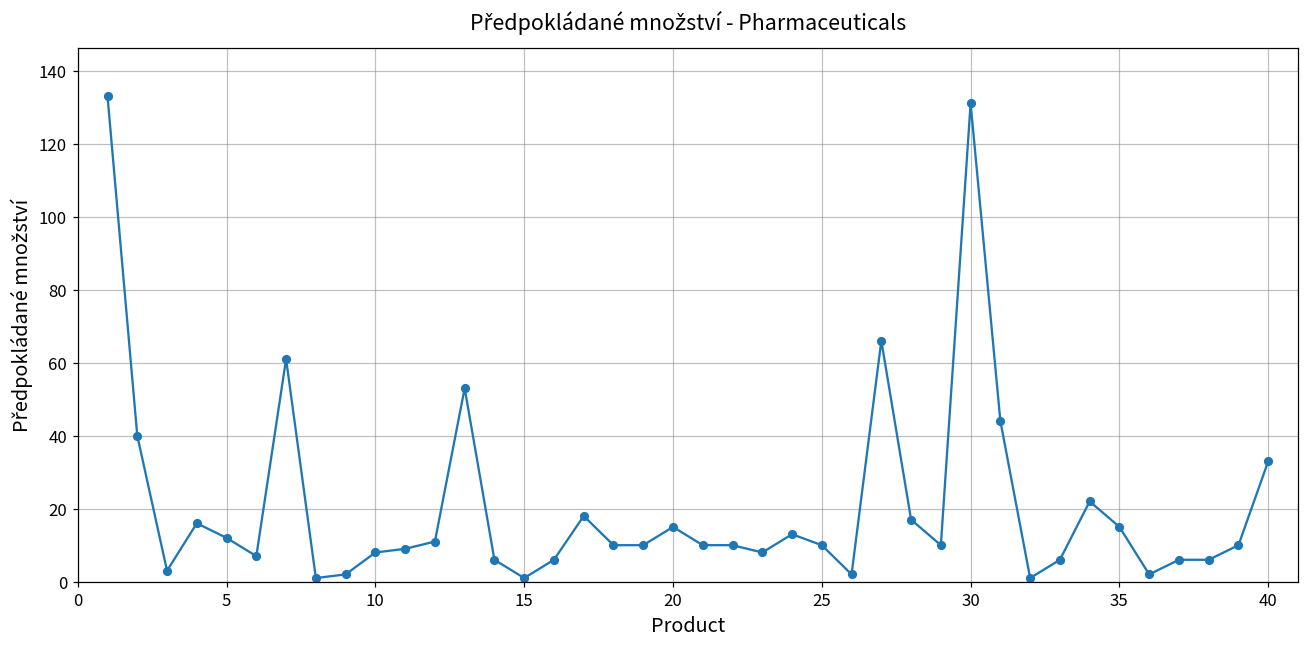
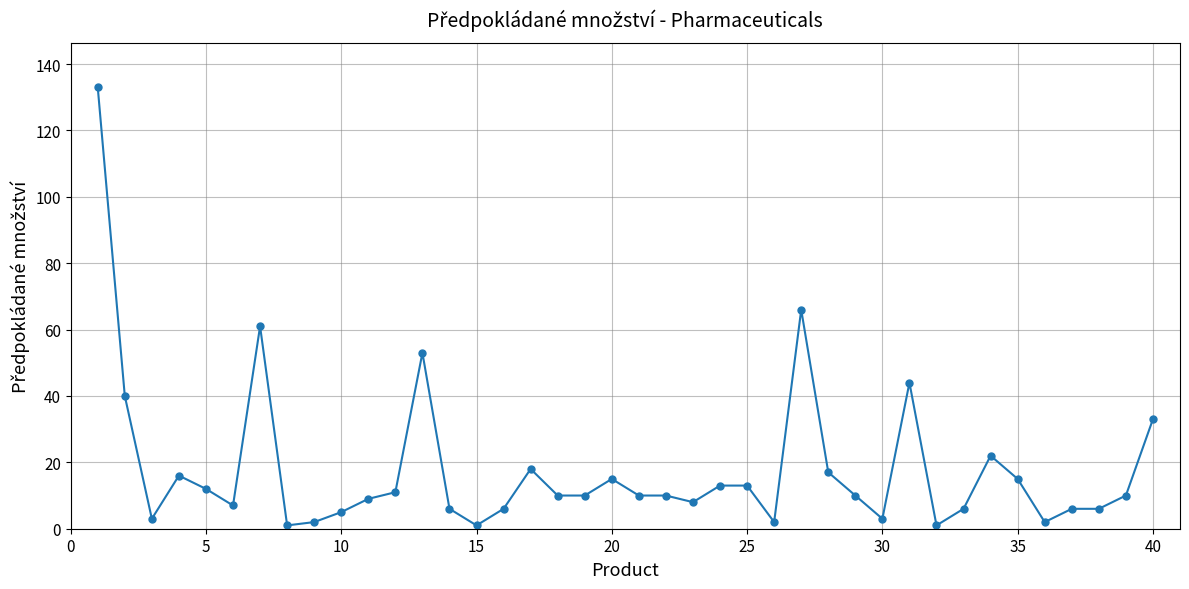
  {
    "5": 12,
-   "10": 8,
+   "10": 5,
    "15": 1,
    "20": 15,
-   "25": 10,
-   "30": 131,
+   "25": 13,
+   "30": 3,
    "35": 15,
    "40": 33
  }
